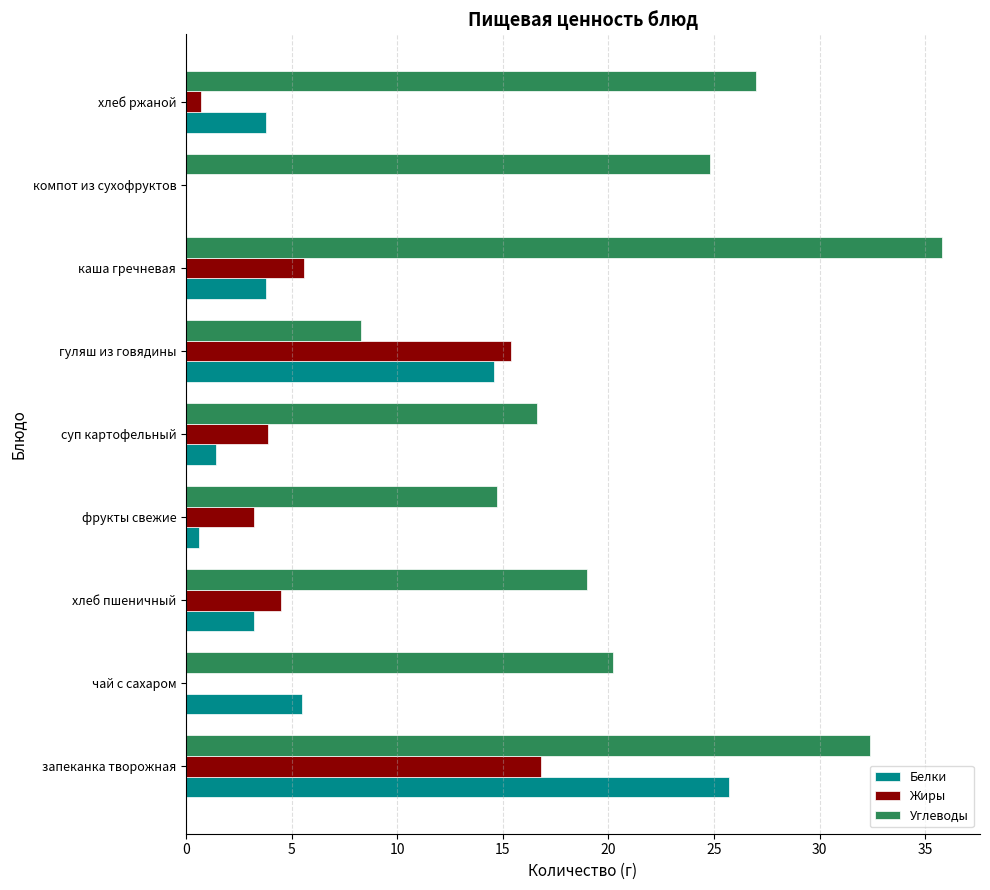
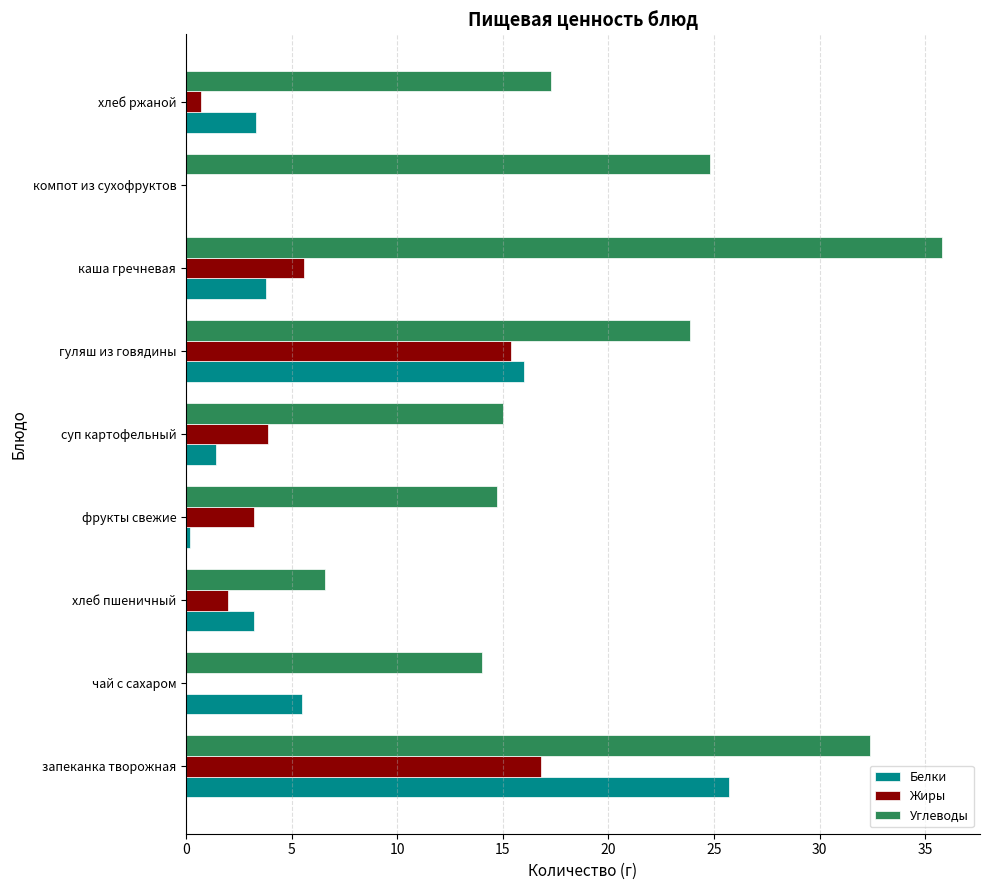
  {
    "Белки": {
-     "хлеб ржаной": 3.8,
+     "хлеб ржаной": 3.3,
      "компот из сухофруктов": 0.0,
      "каша гречневая": 3.8,
-     "гуляш из говядины": 14.6,
+     "гуляш из говядины": 16.0,
      "суп картофельный": 1.4,
-     "фрукты свежие": 0.6,
+     "фрукты свежие": 0.2,
      "хлеб пшеничный": 3.2,
      "чай с сахаром": 5.5,
      "запеканка творожная": 25.7
    },
    "Жиры": {
      "хлеб ржаной": 0.7,
      "компот из сухофруктов": 0.0,
      "каша гречневая": 5.6,
      "гуляш из говядины": 15.4,
      "суп картофельный": 3.9,
      "фрукты свежие": 3.2,
-     "хлеб пшеничный": 4.5,
+     "хлеб пшеничный": 2.0,
      "чай с сахаром": 0.0,
      "запеканка творожная": 16.8
    },
    "Углеводы": {
-     "хлеб ржаной": 27.0,
+     "хлеб ржаной": 17.3,
      "компот из сухофруктов": 24.8,
      "каша гречневая": 35.8,
-     "гуляш из говядины": 8.3,
-     "суп картофельный": 16.6,
+     "гуляш из говядины": 23.9,
+     "суп картофельный": 15.0,
      "фрукты свежие": 14.7,
-     "хлеб пшеничный": 19.0,
-     "чай с сахаром": 20.2,
+     "хлеб пшеничный": 6.6,
+     "чай с сахаром": 14.0,
      "запеканка творожная": 32.4
    }
  }
